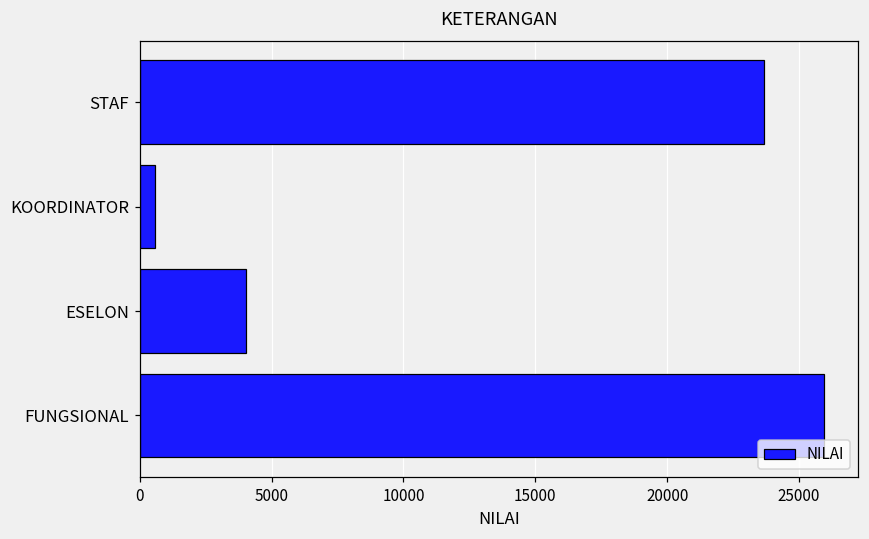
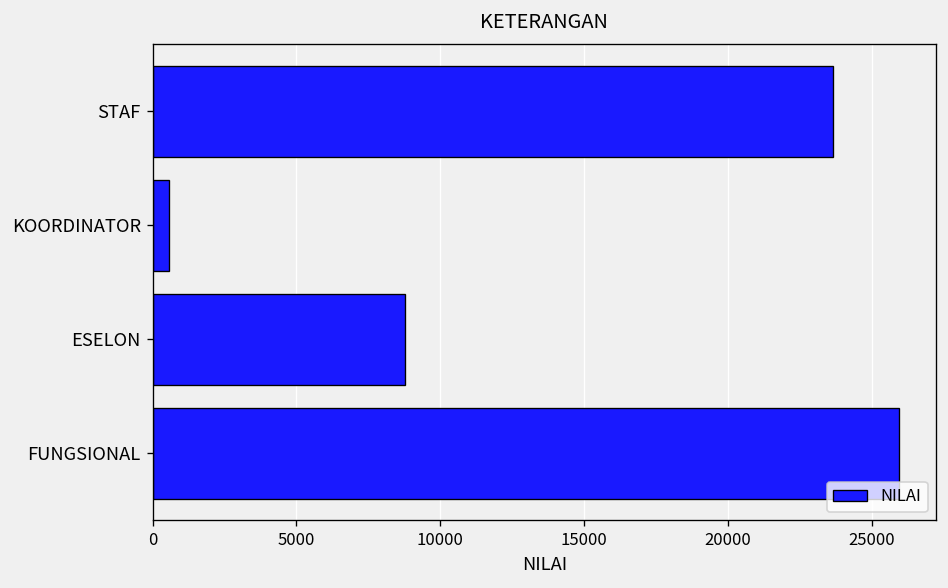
  {
    "STAF": 23700,
    "KOORDINATOR": 600,
-   "ESELON": 4000,
+   "ESELON": 8800,
    "FUNGSIONAL": 25900
  }
